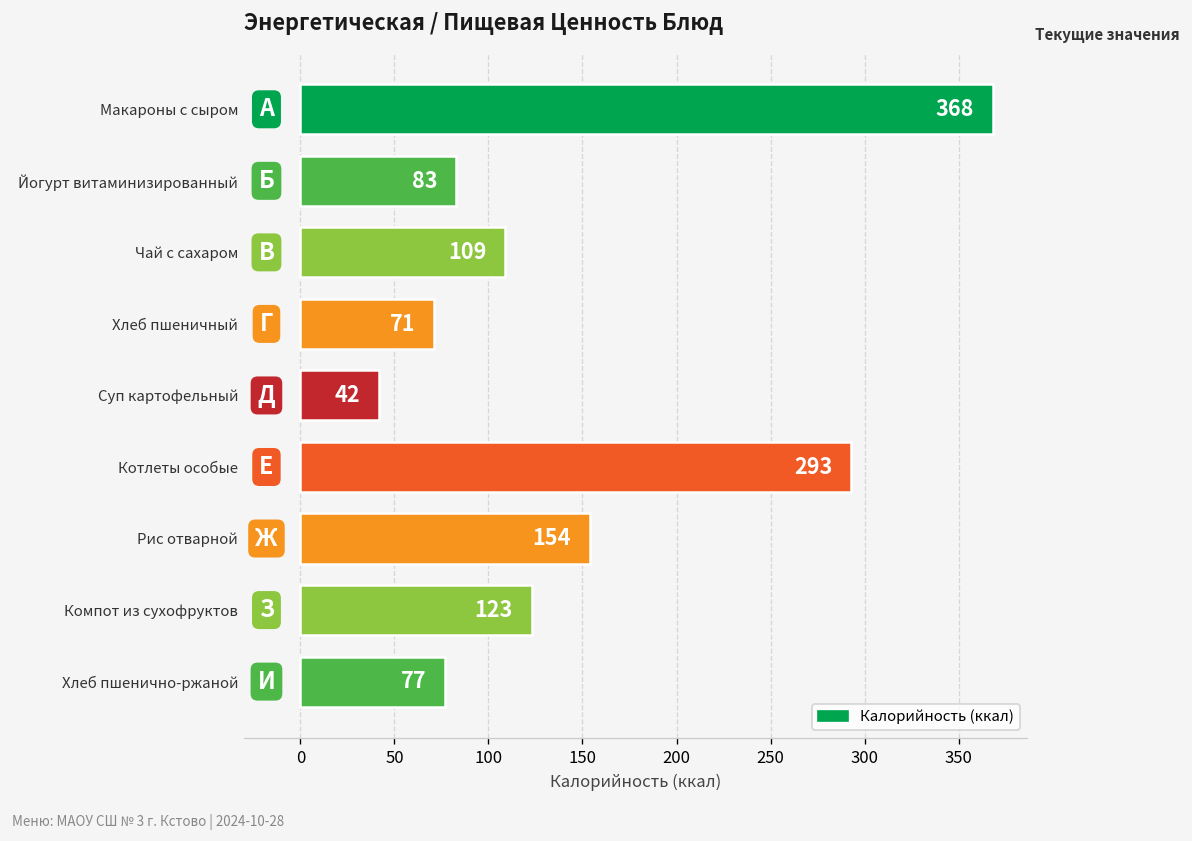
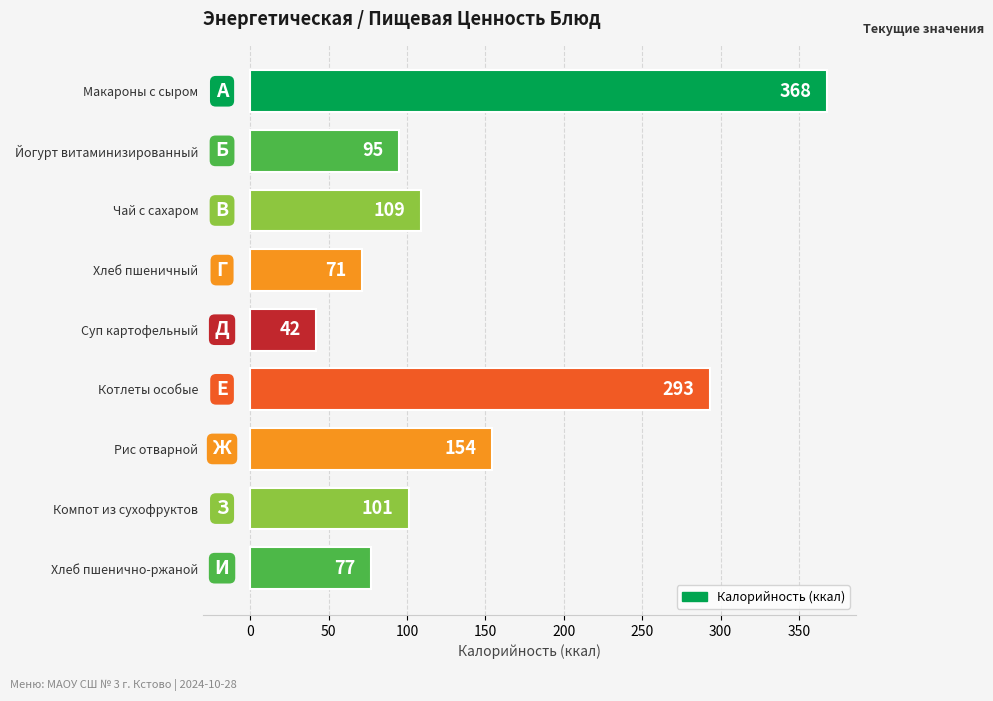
  {
    "Макароны с сыром": 368,
-   "Йогурт витаминизированный": 83,
+   "Йогурт витаминизированный": 95,
    "Чай с сахаром": 109,
    "Хлеб пшеничный": 71,
    "Суп картофельный": 42,
    "Котлеты особые": 293,
    "Рис отварной": 154,
-   "Компот из сухофруктов": 123,
+   "Компот из сухофруктов": 101,
    "Хлеб пшенично-ржаной": 77
  }
